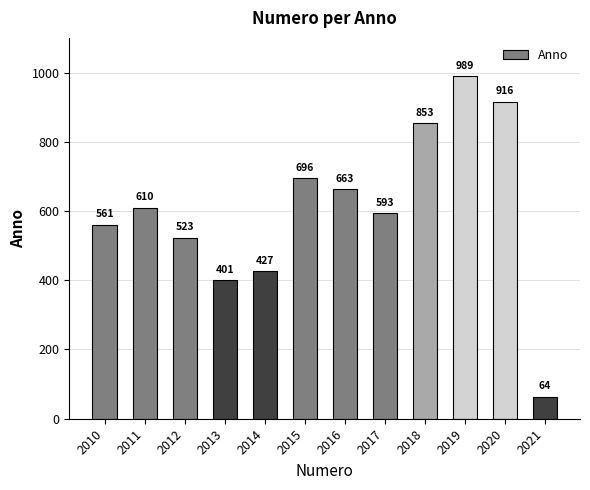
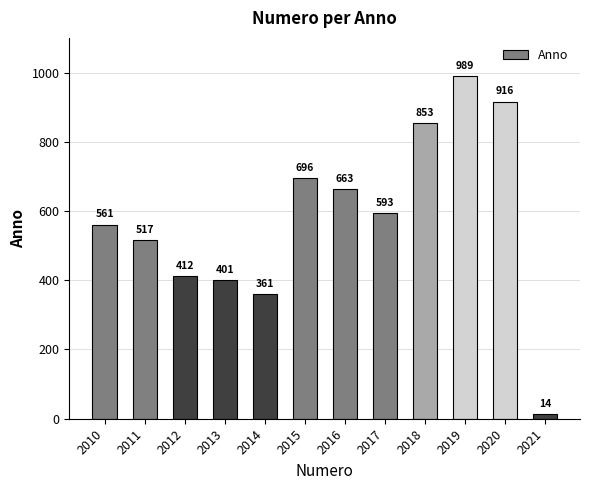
  {
    "2010": 561,
-   "2011": 610,
-   "2012": 523,
+   "2011": 517,
+   "2012": 412,
    "2013": 401,
-   "2014": 427,
+   "2014": 361,
    "2015": 696,
    "2016": 663,
    "2017": 593,
    "2018": 853,
    "2019": 989,
    "2020": 916,
-   "2021": 64
+   "2021": 14
  }
